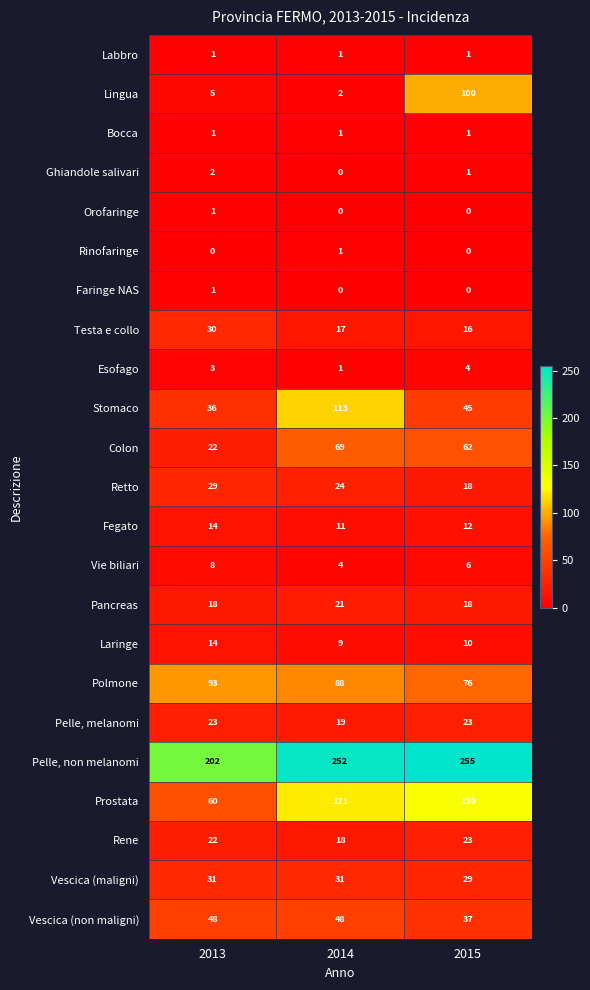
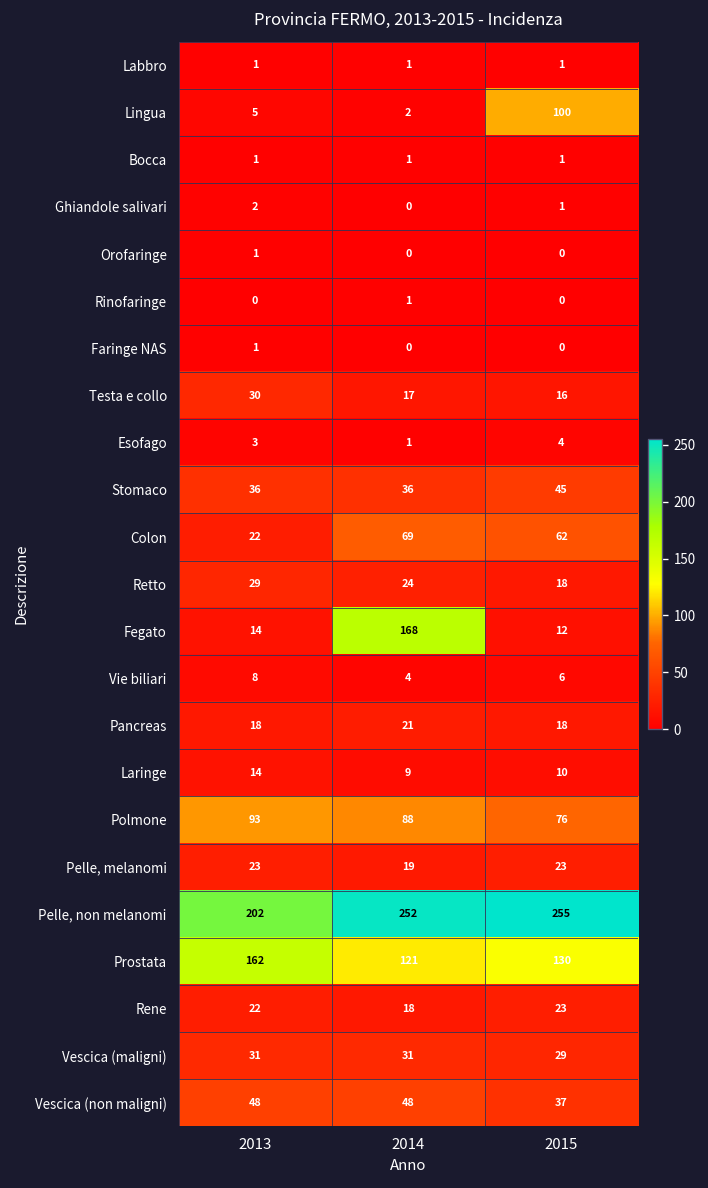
  {
    "Labbro": {
      "2013": 1,
      "2014": 1,
      "2015": 1
    },
    "Lingua": {
      "2013": 5,
      "2014": 2,
      "2015": 100
    },
    "Bocca": {
      "2013": 1,
      "2014": 1,
      "2015": 1
    },
    "Ghiandole salivari": {
      "2013": 2,
      "2014": 0,
      "2015": 1
    },
    "Orofaringe": {
      "2013": 1,
      "2014": 0,
      "2015": 0
    },
    "Rinofaringe": {
      "2013": 0,
      "2014": 1,
      "2015": 0
    },
    "Faringe NAS": {
      "2013": 1,
      "2014": 0,
      "2015": 0
    },
    "Testa e collo": {
      "2013": 30,
      "2014": 17,
      "2015": 16
    },
    "Esofago": {
      "2013": 3,
      "2014": 1,
      "2015": 4
    },
    "Stomaco": {
      "2013": 36,
-     "2014": 113,
+     "2014": 36,
      "2015": 45
    },
    "Colon": {
      "2013": 22,
      "2014": 69,
      "2015": 62
    },
    "Retto": {
      "2013": 29,
      "2014": 24,
      "2015": 18
    },
    "Fegato": {
      "2013": 14,
-     "2014": 11,
+     "2014": 168,
      "2015": 12
    },
    "Vie biliari": {
      "2013": 8,
      "2014": 4,
      "2015": 6
    },
    "Pancreas": {
      "2013": 18,
      "2014": 21,
      "2015": 18
    },
    "Laringe": {
      "2013": 14,
      "2014": 9,
      "2015": 10
    },
    "Polmone": {
      "2013": 93,
      "2014": 88,
      "2015": 76
    },
    "Pelle, melanomi": {
      "2013": 23,
      "2014": 19,
      "2015": 23
    },
    "Pelle, non melanomi": {
      "2013": 202,
      "2014": 252,
      "2015": 255
    },
    "Prostata": {
-     "2013": 60,
+     "2013": 162,
      "2014": 121,
      "2015": 130
    },
    "Rene": {
      "2013": 22,
      "2014": 18,
      "2015": 23
    },
    "Vescica (maligni)": {
      "2013": 31,
      "2014": 31,
      "2015": 29
    },
    "Vescica (non maligni)": {
      "2013": 48,
      "2014": 48,
      "2015": 37
    }
  }
